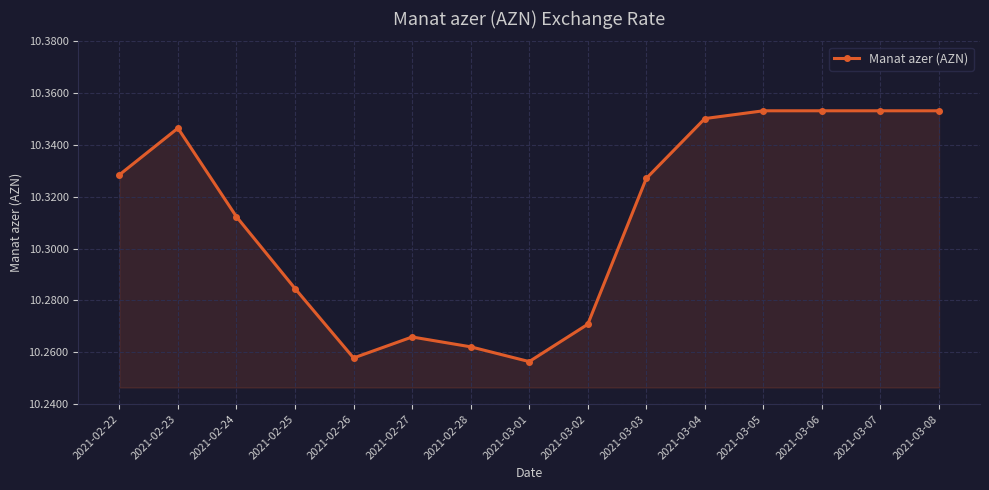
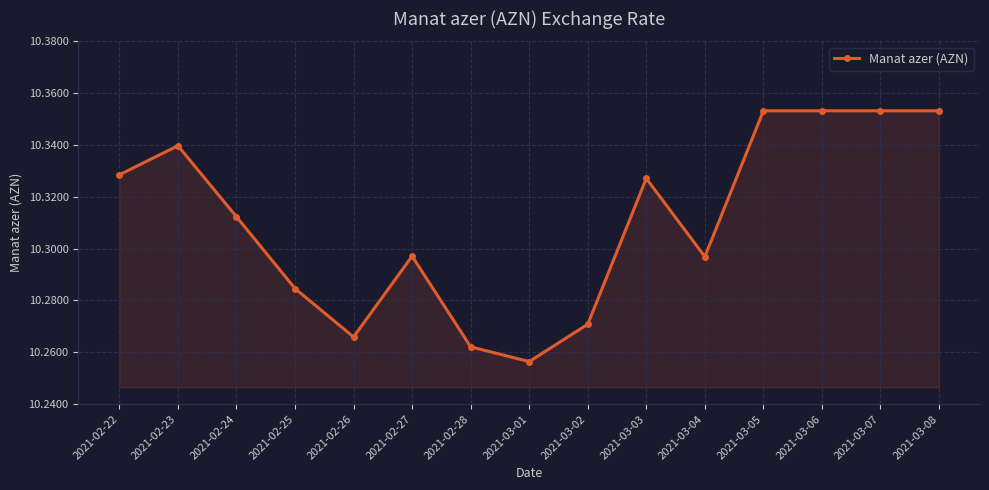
  {
    "2021-02-22": 10.329,
-   "2021-02-23": 10.347,
+   "2021-02-23": 10.340,
    "2021-02-24": 10.312,
    "2021-02-25": 10.285,
-   "2021-02-26": 10.258,
-   "2021-02-27": 10.266,
+   "2021-02-26": 10.266,
+   "2021-02-27": 10.297,
    "2021-02-28": 10.262,
    "2021-03-01": 10.256,
    "2021-03-02": 10.271,
    "2021-03-03": 10.327,
-   "2021-03-04": 10.350,
+   "2021-03-04": 10.297,
    "2021-03-05": 10.353,
    "2021-03-06": 10.353,
    "2021-03-07": 10.353,
    "2021-03-08": 10.353
  }
